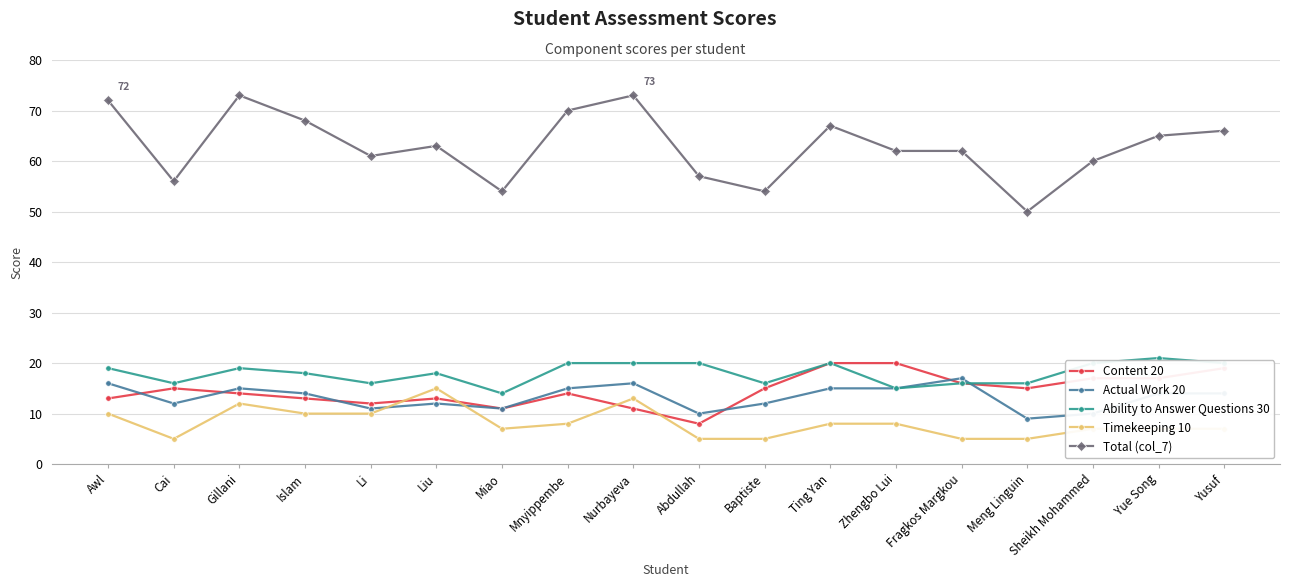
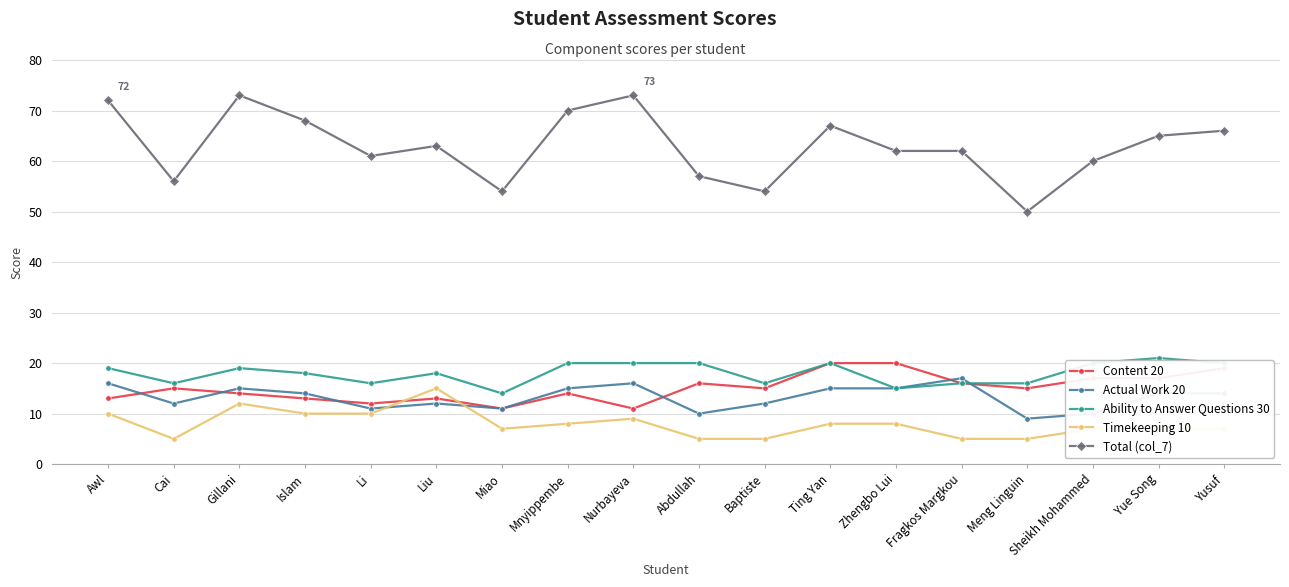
  {
    "Content 20": {
      "Awl": 13,
      "Cai": 15,
      "Gillani": 14,
      "Islam": 13,
      "Li": 12,
      "Liu": 13,
      "Mnyippembe": 14,
      "Nurbayeva": 11,
-     "Abdullah": 8,
+     "Abdullah": 16,
      "Baptiste": 15,
      "Zhengbo Lui": 20,
      "Meng Linguin": 15
    },
    "Timekeeping 10": {
      "Awl": 10,
      "Cai": 5,
      "Gillani": 12,
      "Islam": 10,
      "Li": 10,
      "Liu": 15,
      "Miao": 7,
      "Mnyippembe": 8,
-     "Nurbayeva": 13,
+     "Nurbayeva": 9,
      "Abdullah": 5,
      "Baptiste": 5,
      "Ting Yan": 8,
      "Zhengbo Lui": 8,
      "Fragkos Margkou": 5,
      "Meng Linguin": 5
    }
  }
